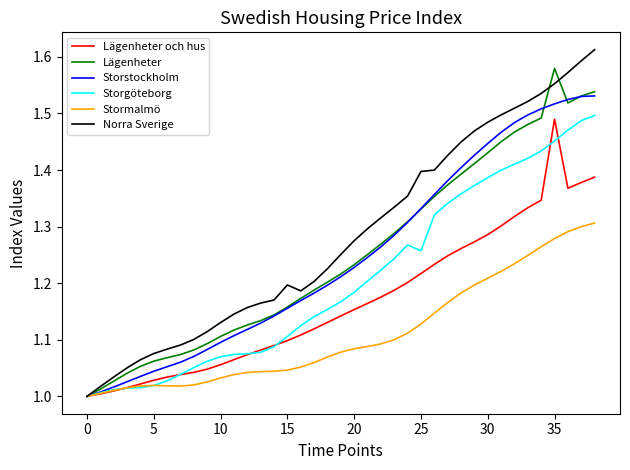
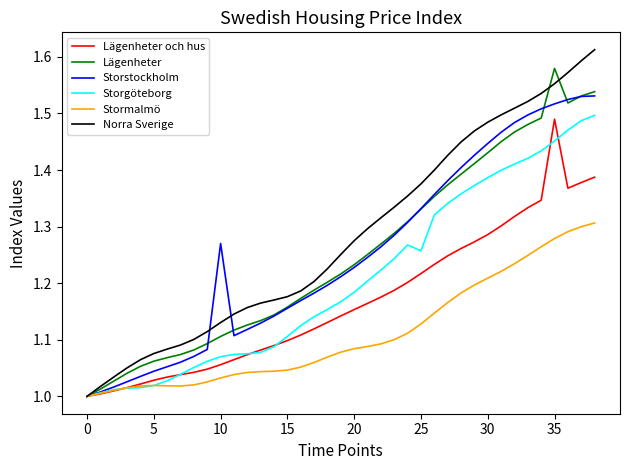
  {
    "Lägenheter och hus": {
      "5": 1.03,
      "10": 1.06,
      "15": 1.10,
      "20": 1.15,
      "25": 1.22,
      "30": 1.29,
      "35": 1.49
    },
    "Lägenheter": {
      "5": 1.06,
      "10": 1.11,
      "20": 1.23,
      "30": 1.43,
      "35": 1.58
    },
    "Storstockholm": {
      "5": 1.04,
-     "10": 1.10,
+     "10": 1.27,
      "20": 1.23,
      "30": 1.45,
      "35": 1.52
    },
    "Storgöteborg": {
      "10": 1.07,
      "15": 1.11,
      "20": 1.18,
      "25": 1.26,
      "30": 1.39,
      "35": 1.45
    },
    "Stormalmö": {
      "10": 1.03,
      "15": 1.05,
      "20": 1.08,
      "25": 1.13,
      "30": 1.21,
      "35": 1.28
    },
    "Norra Sverige": {
      "5": 1.08,
      "10": 1.13,
-     "15": 1.20,
+     "15": 1.18,
      "20": 1.28,
-     "25": 1.40,
+     "25": 1.38,
      "30": 1.48,
      "35": 1.55
    }
  }
